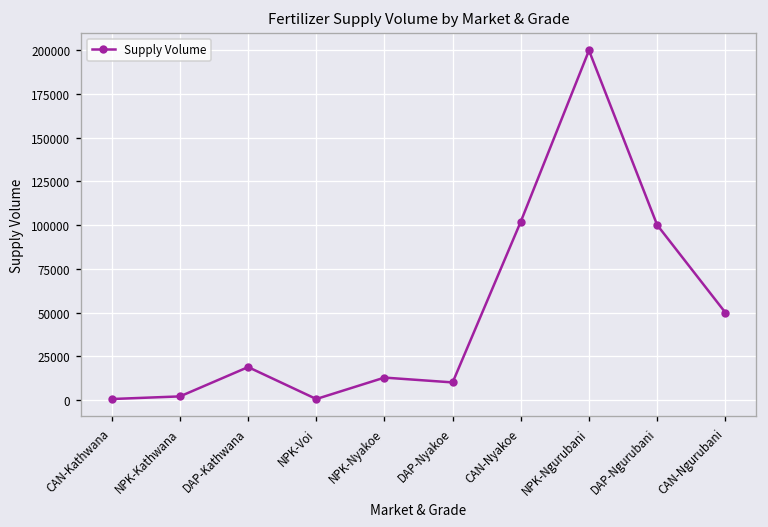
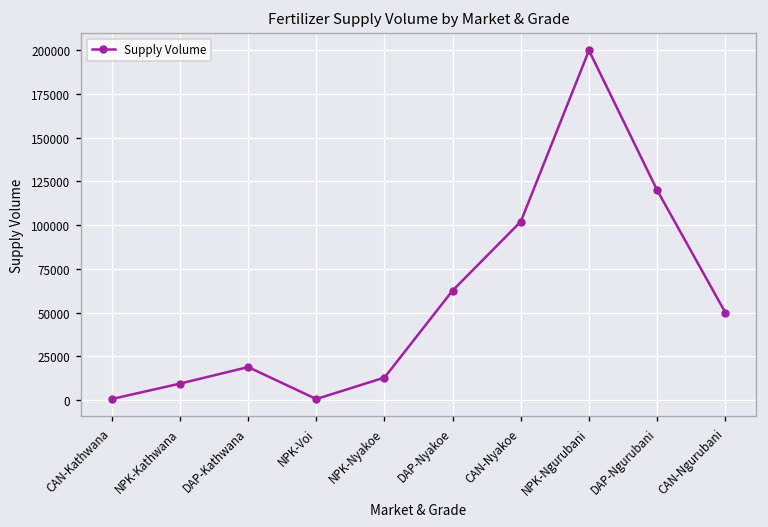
  {
    "CAN-Kathwana": 1000,
-   "NPK-Kathwana": 2000,
+   "NPK-Kathwana": 9000,
    "DAP-Kathwana": 19000,
    "NPK-Voi": 1000,
    "NPK-Nyakoe": 13000,
-   "DAP-Nyakoe": 10000,
+   "DAP-Nyakoe": 63000,
    "CAN-Nyakoe": 102000,
    "NPK-Ngurubani": 200000,
-   "DAP-Ngurubani": 100000,
+   "DAP-Ngurubani": 120000,
    "CAN-Ngurubani": 50000
  }
